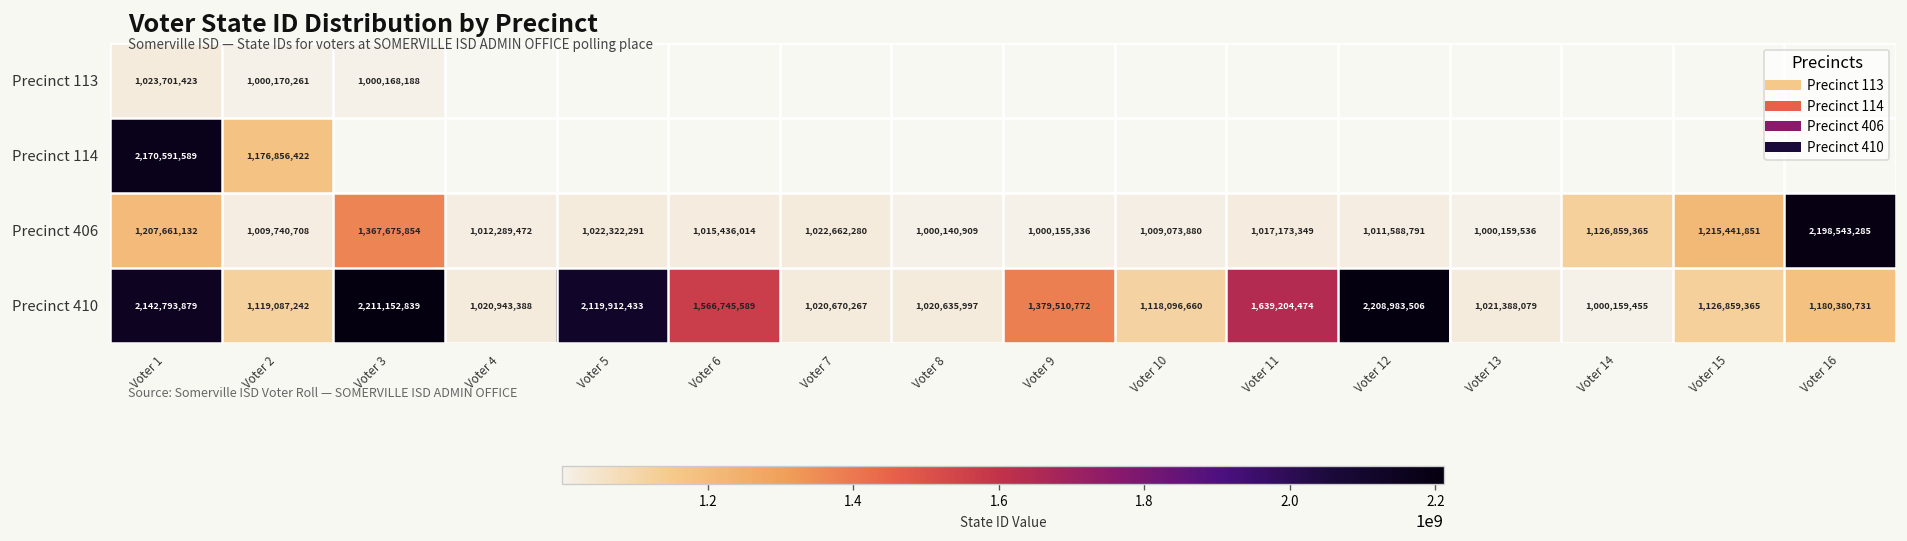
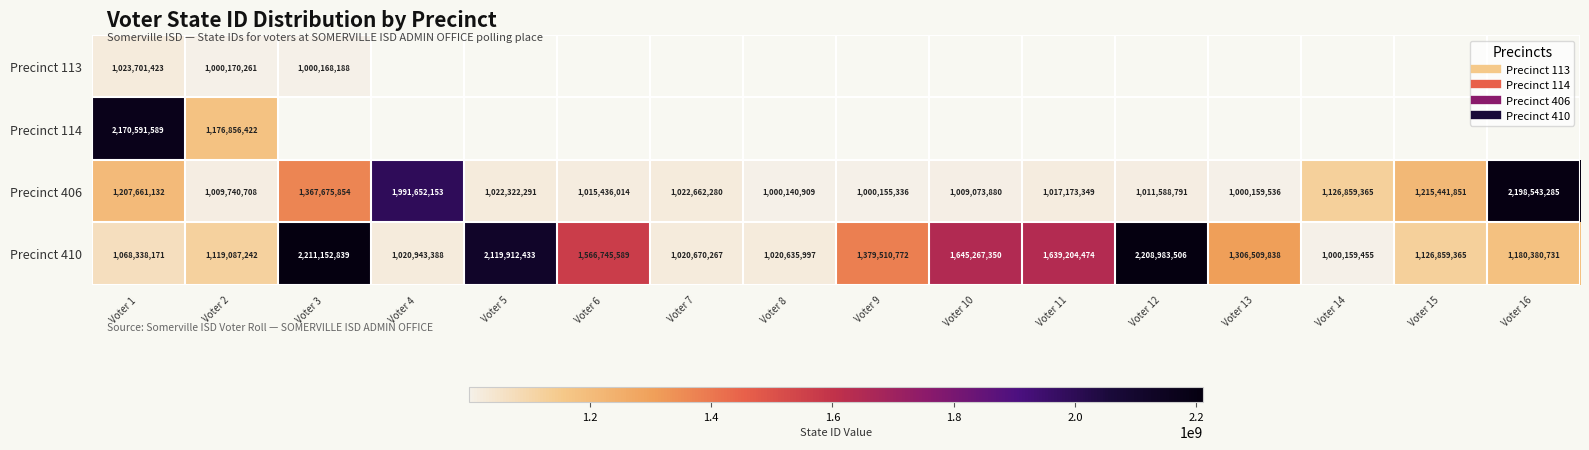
  {
    "Precinct 113": {
      "Voter 1": "1,023,701,423",
      "Voter 2": "1,000,170,261",
      "Voter 3": "1,000,168,188"
    },
    "Precinct 114": {
      "Voter 1": "2,170,591,589",
      "Voter 2": "1,176,856,422"
    },
    "Precinct 406": {
      "Voter 1": "1,207,661,132",
      "Voter 2": "1,009,740,708",
      "Voter 3": "1,367,675,854",
-     "Voter 4": "1,012,289,472",
+     "Voter 4": "1,991,652,153",
      "Voter 5": "1,022,322,291",
      "Voter 6": "1,015,436,014",
      "Voter 7": "1,022,662,280",
      "Voter 8": "1,000,140,909",
      "Voter 9": "1,000,155,336",
      "Voter 10": "1,009,073,880",
      "Voter 11": "1,017,173,349",
      "Voter 12": "1,011,588,791",
      "Voter 13": "1,000,159,536",
      "Voter 14": "1,126,859,365",
      "Voter 15": "1,215,441,851",
      "Voter 16": "2,198,543,285"
    },
    "Precinct 410": {
-     "Voter 1": "2,142,793,879",
+     "Voter 1": "1,068,338,171",
      "Voter 2": "1,119,087,242",
      "Voter 3": "2,211,152,839",
      "Voter 4": "1,020,943,388",
      "Voter 5": "2,119,912,433",
      "Voter 6": "1,566,745,589",
      "Voter 7": "1,020,670,267",
      "Voter 8": "1,020,635,997",
      "Voter 9": "1,379,510,772",
-     "Voter 10": "1,118,096,660",
+     "Voter 10": "1,645,267,350",
      "Voter 11": "1,639,204,474",
      "Voter 12": "2,208,983,506",
-     "Voter 13": "1,021,388,079",
+     "Voter 13": "1,306,509,838",
      "Voter 14": "1,000,159,455",
      "Voter 15": "1,126,859,365",
      "Voter 16": "1,180,380,731"
    }
  }
